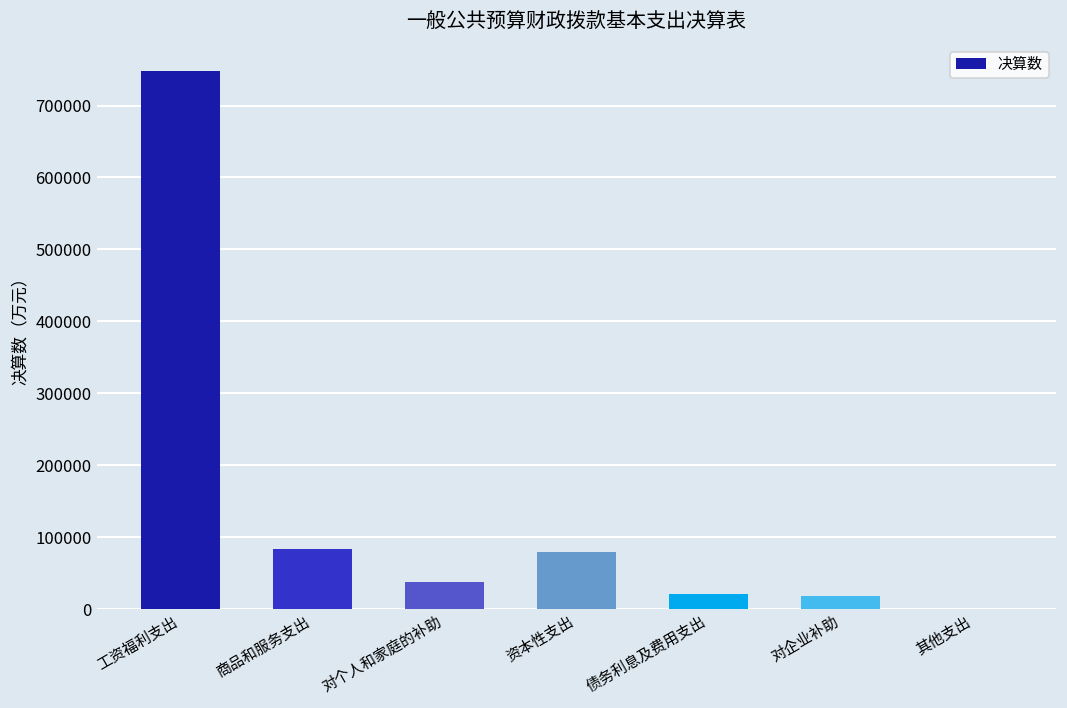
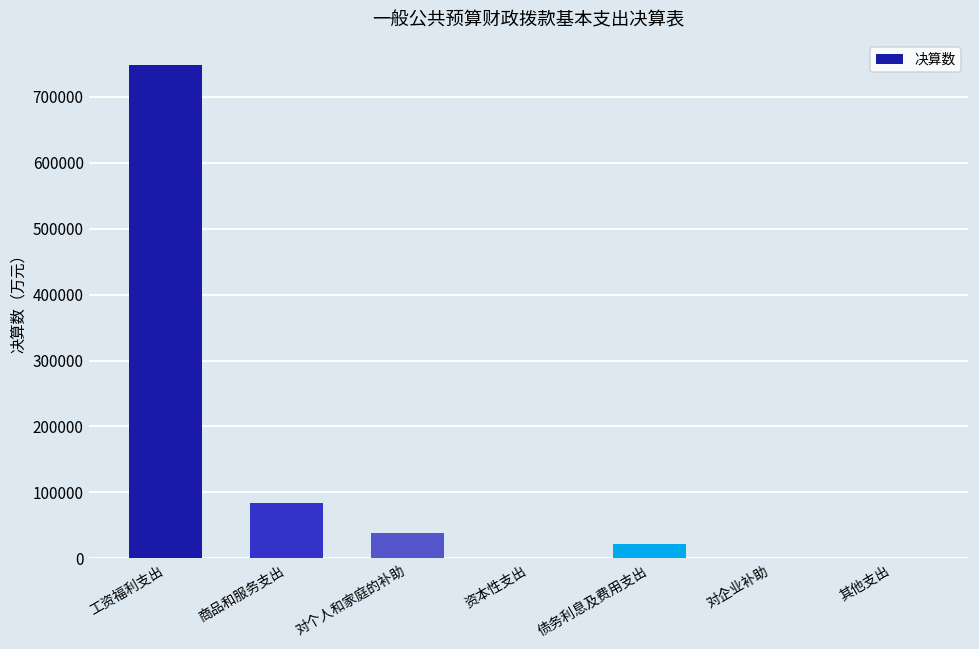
  {
    "工资福利支出": 750000,
    "商品和服务支出": 80000,
    "对个人和家庭的补助": 40000,
-   "资本性支出": 80000,
+   "资本性支出": 0,
    "债务利息及费用支出": 20000,
-   "对企业补助": 20000,
+   "对企业补助": 0,
    "其他支出": 0
  }
